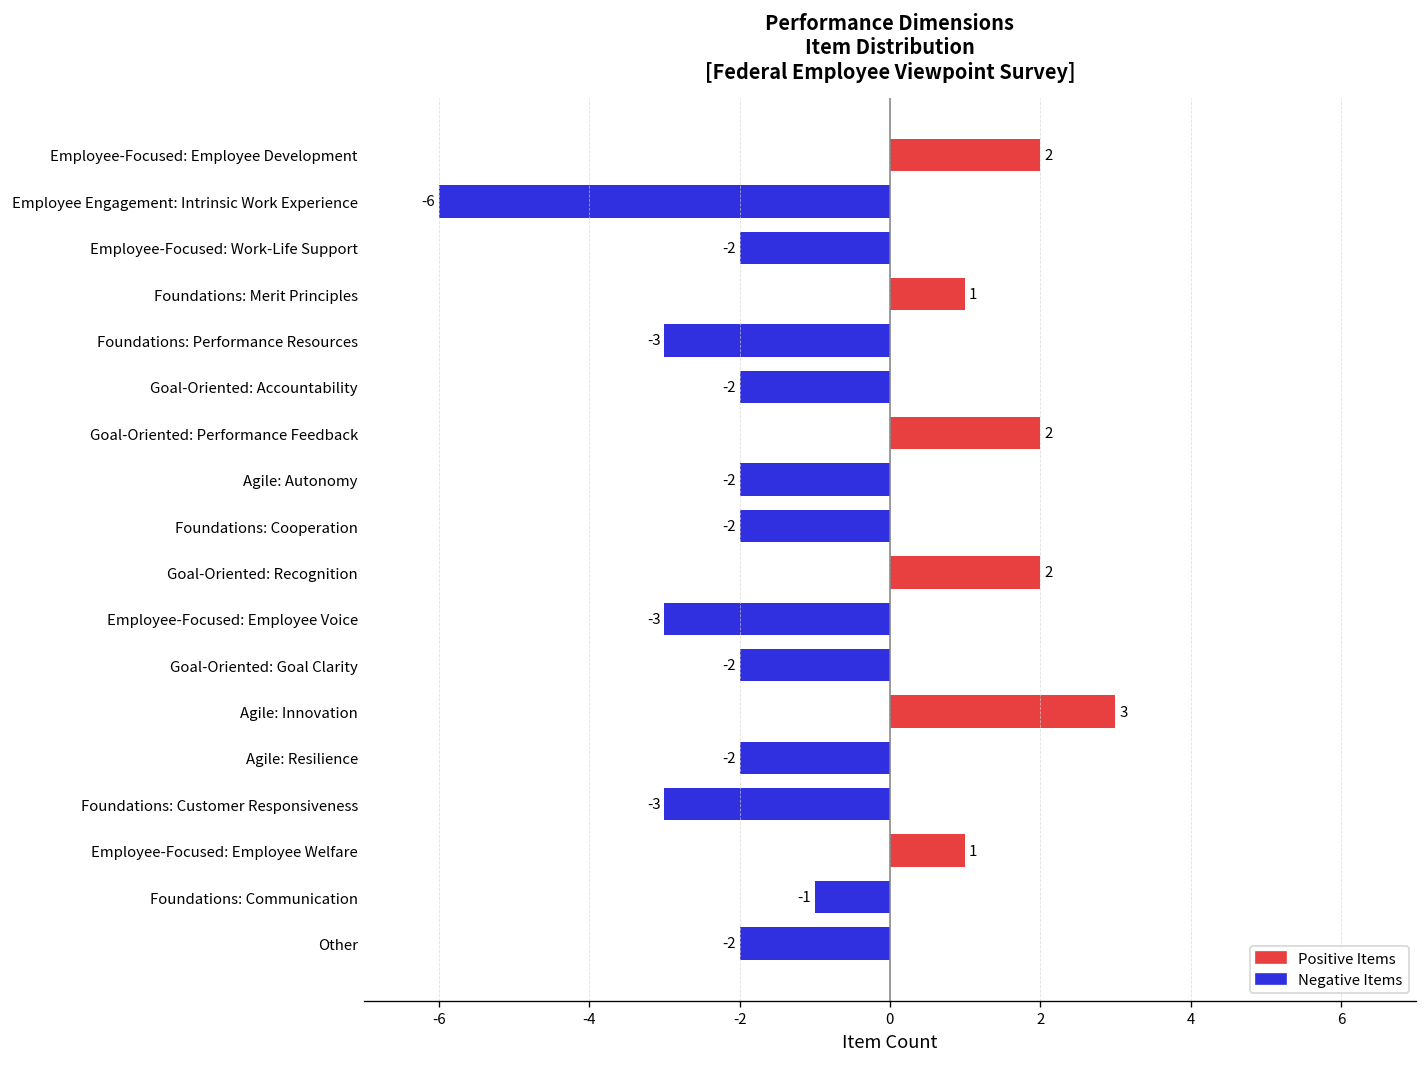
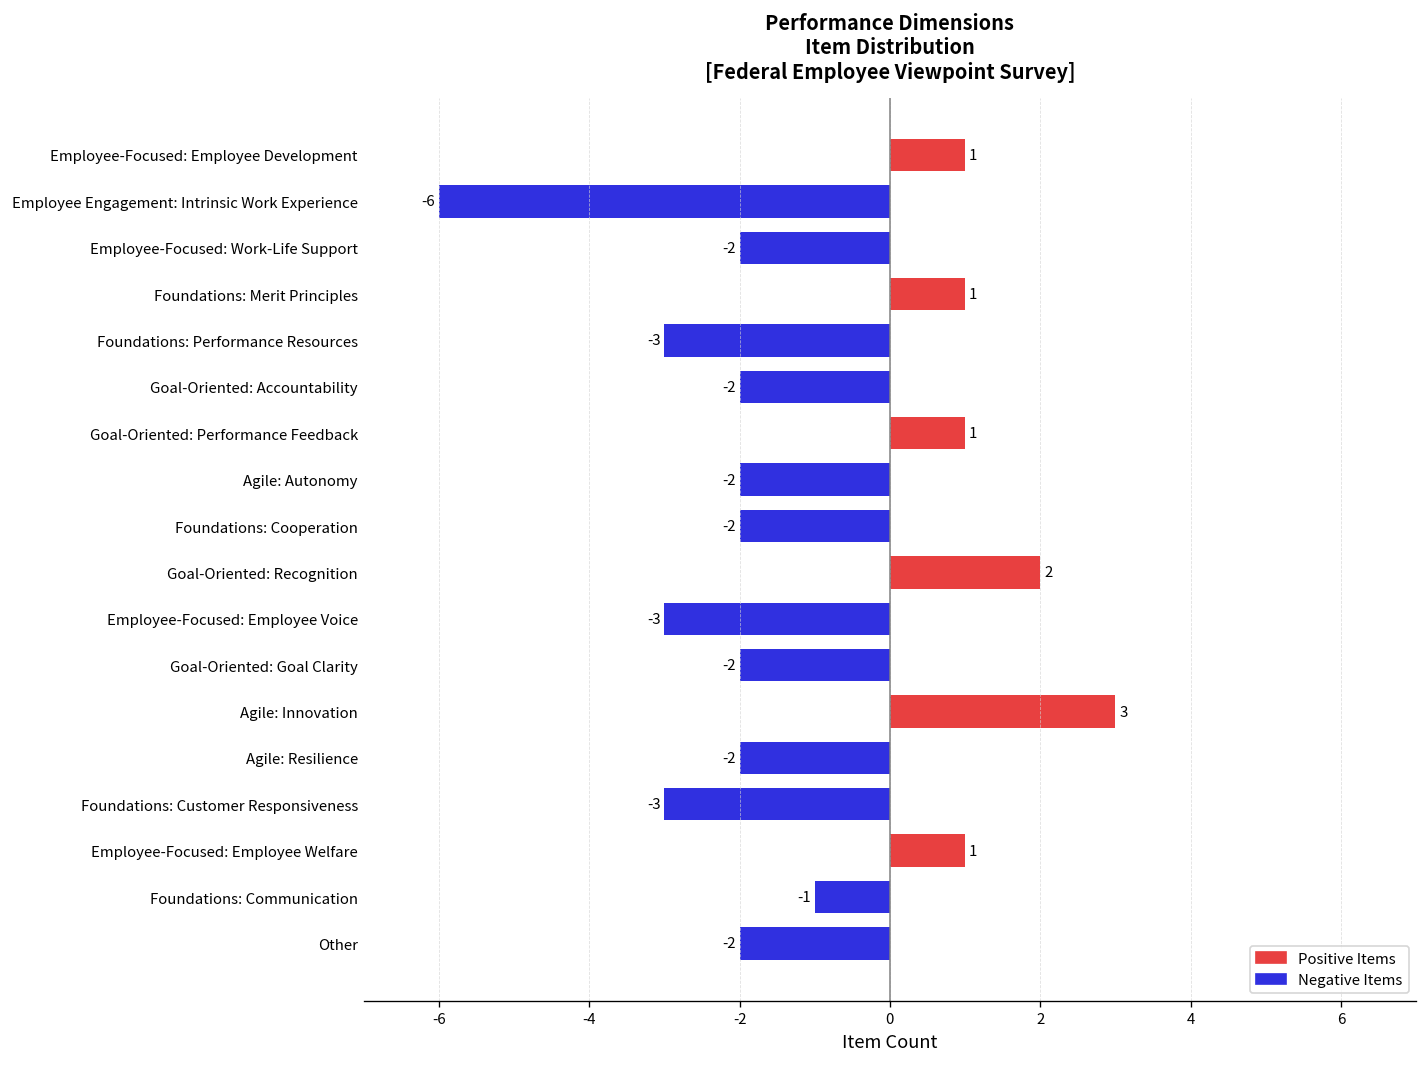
  {
-   "Employee-Focused: Employee Development": 2,
+   "Employee-Focused: Employee Development": 1,
    "Employee Engagement: Intrinsic Work Experience": -6,
    "Employee-Focused: Work-Life Support": -2,
    "Foundations: Merit Principles": 1,
    "Foundations: Performance Resources": -3,
    "Goal-Oriented: Accountability": -2,
-   "Goal-Oriented: Performance Feedback": 2,
+   "Goal-Oriented: Performance Feedback": 1,
    "Agile: Autonomy": -2,
    "Foundations: Cooperation": -2,
    "Goal-Oriented: Recognition": 2,
    "Employee-Focused: Employee Voice": -3,
    "Goal-Oriented: Goal Clarity": -2,
    "Agile: Innovation": 3,
    "Agile: Resilience": -2,
    "Foundations: Customer Responsiveness": -3,
    "Employee-Focused: Employee Welfare": 1,
    "Foundations: Communication": -1,
    "Other": -2
  }
